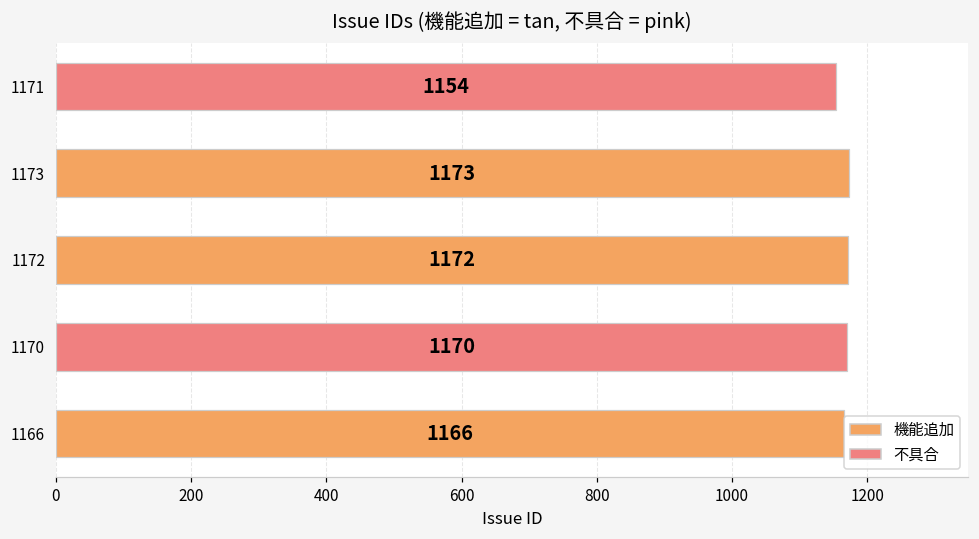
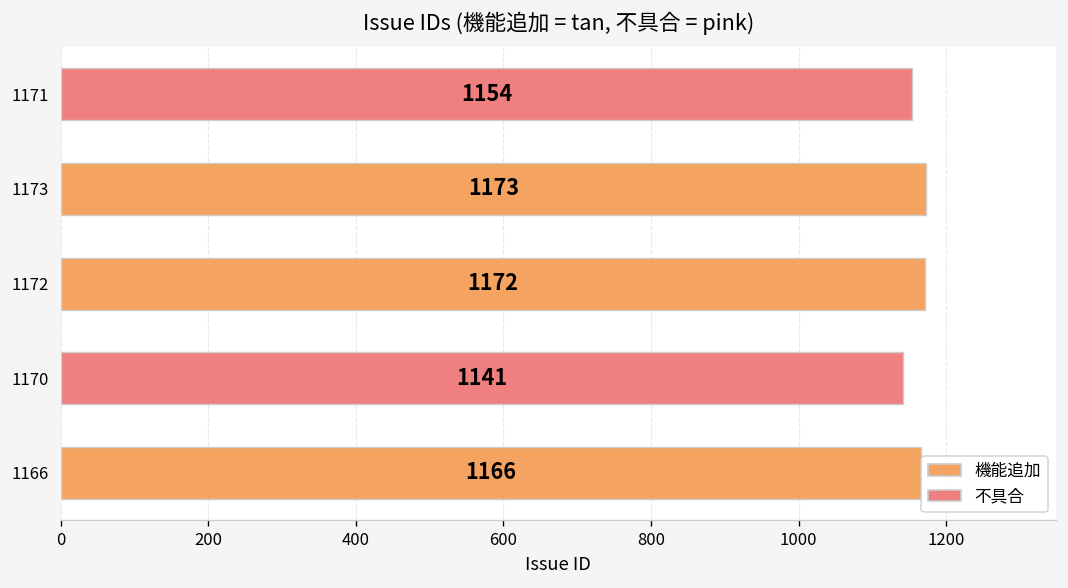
  {
    "1171": 1154,
    "1173": 1173,
    "1172": 1172,
-   "1170": 1170,
+   "1170": 1141,
    "1166": 1166
  }
